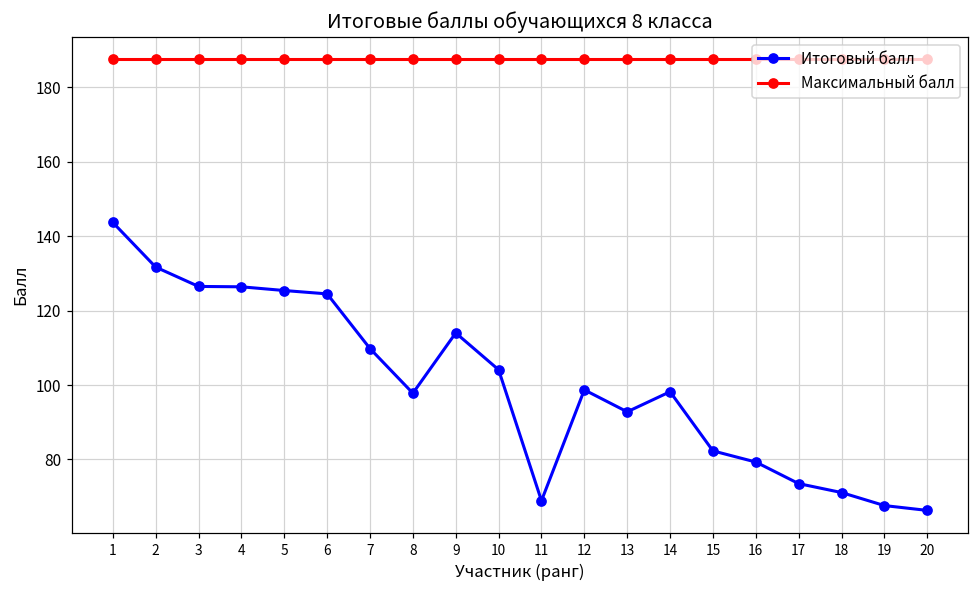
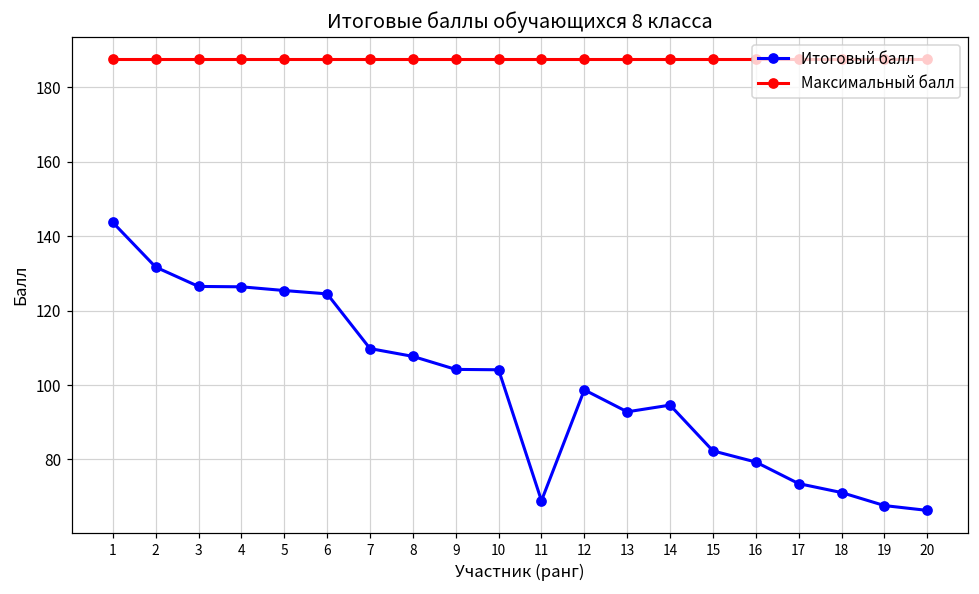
  {
    "Итоговый балл": {
      "1": 144,
      "2": 132,
      "3": 127,
      "4": 126,
      "5": 125,
      "6": 125,
      "7": 110,
-     "8": 98,
-     "9": 114,
+     "8": 108,
+     "9": 104,
      "10": 104,
      "11": 69,
      "12": 99,
      "13": 93,
-     "14": 98,
+     "14": 95,
      "15": 82,
      "16": 79,
      "17": 74,
      "18": 71,
      "19": 68,
      "20": 66
    },
    "Максимальный балл": {
      "1": 188,
      "2": 188,
      "3": 188,
      "4": 188,
      "5": 188,
      "6": 188,
      "7": 188,
      "8": 188,
      "9": 188,
      "10": 188,
      "11": 188,
      "12": 188,
      "13": 188,
      "14": 188,
      "15": 188
    }
  }
